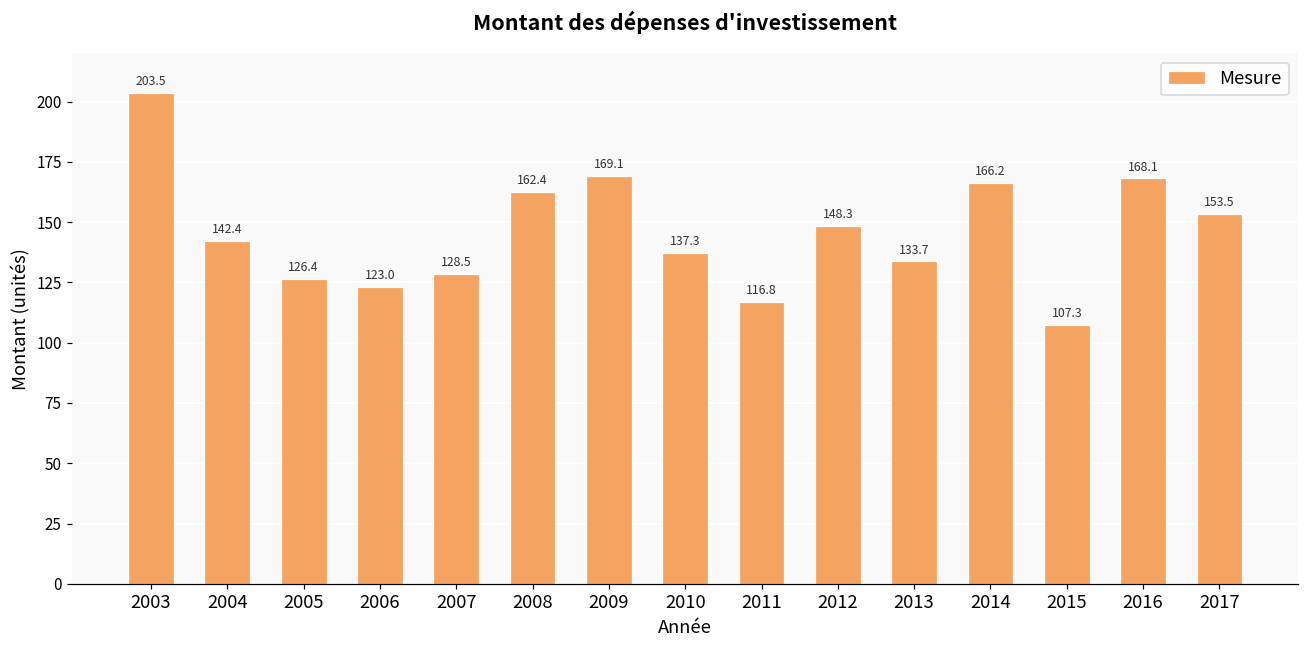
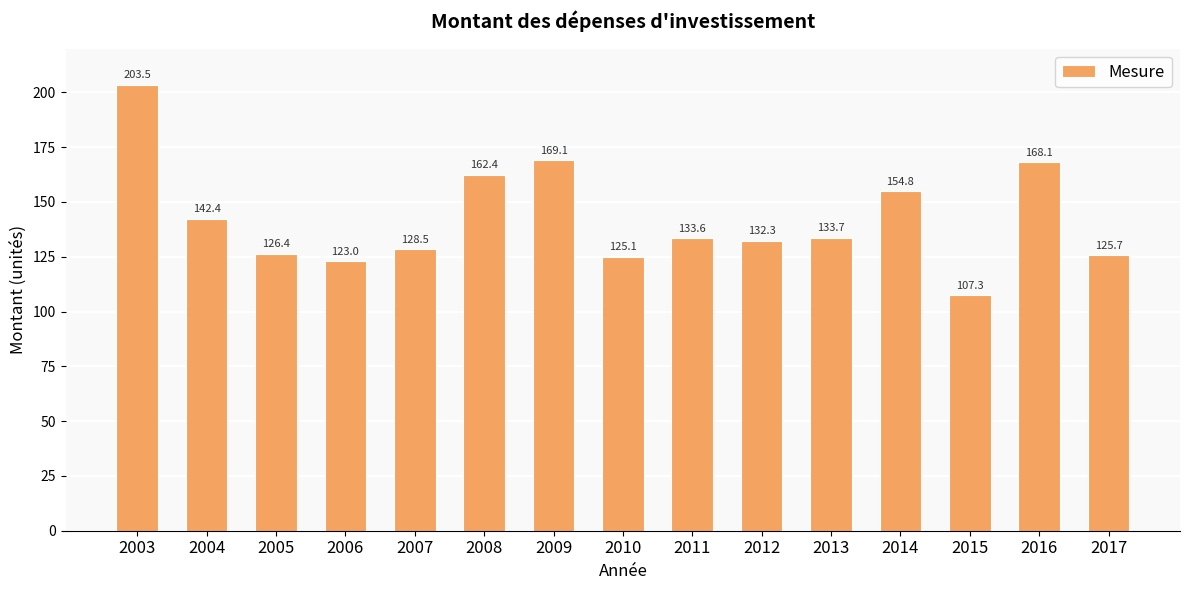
  {
    "2003": 203.5,
    "2004": 142.4,
    "2005": 126.4,
    "2006": 123.0,
    "2007": 128.5,
    "2008": 162.4,
    "2009": 169.1,
-   "2010": 137.3,
-   "2011": 116.8,
-   "2012": 148.3,
+   "2010": 125.1,
+   "2011": 133.6,
+   "2012": 132.3,
    "2013": 133.7,
-   "2014": 166.2,
+   "2014": 154.8,
    "2015": 107.3,
    "2016": 168.1,
-   "2017": 153.5
+   "2017": 125.7
  }
